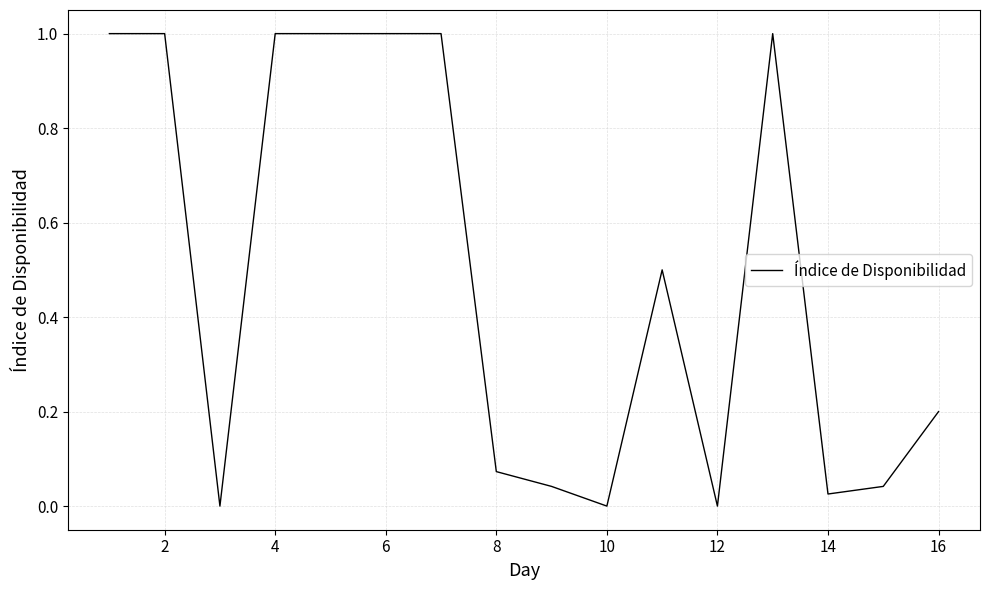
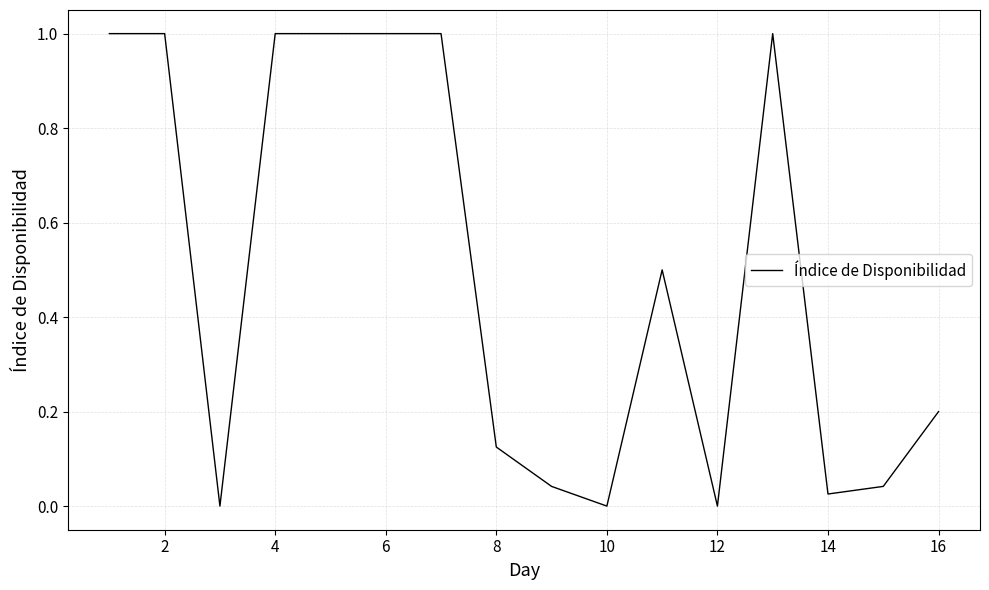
  {
    "2": 1.00,
    "4": 1.00,
    "6": 1.00,
-   "8": 0.07,
+   "8": 0.13,
    "10": 0.00,
    "12": 0.00,
    "14": 0.03,
    "16": 0.20
  }
